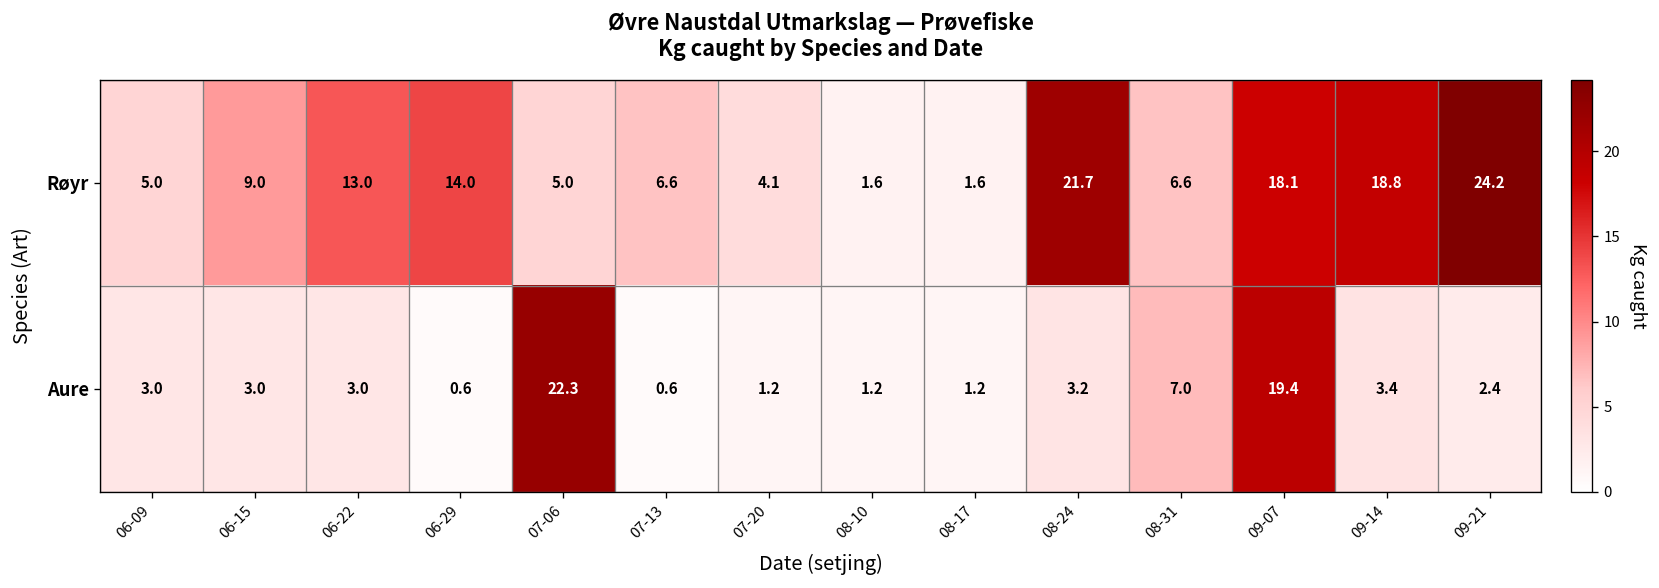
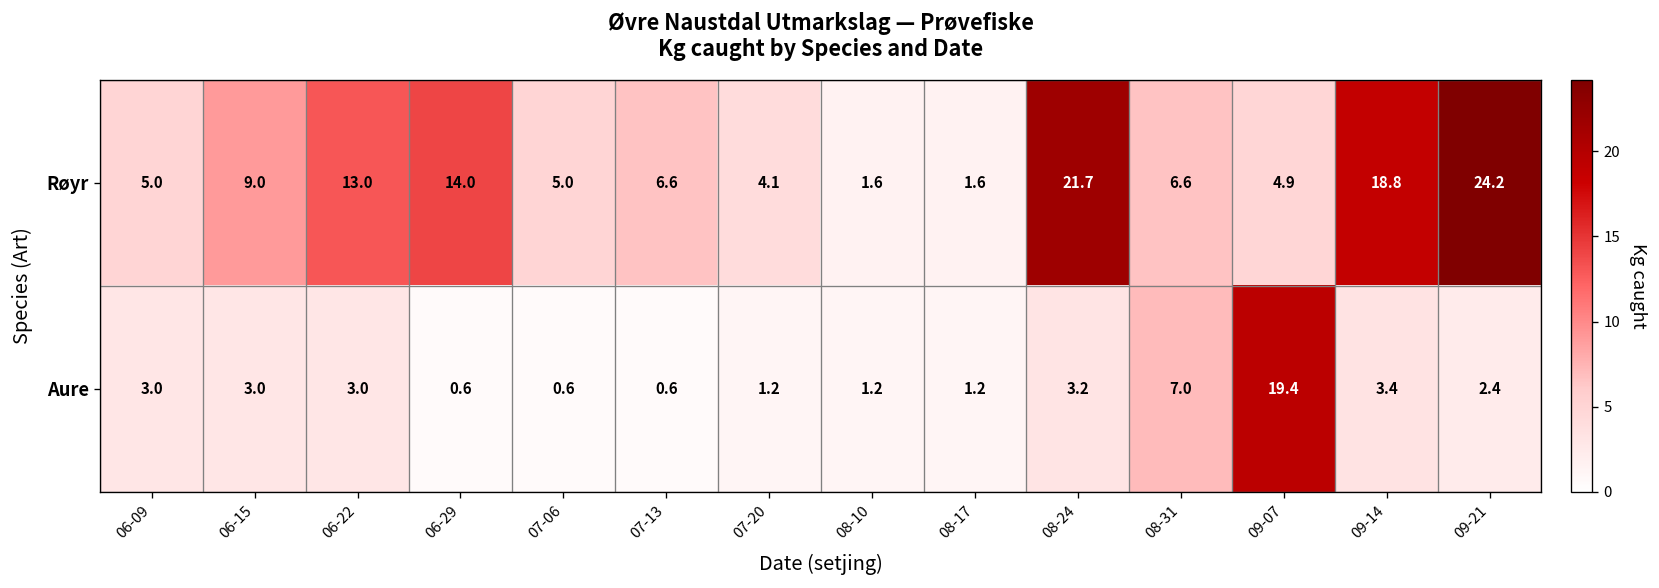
  {
    "Røyr": {
      "06-09": 5.0,
      "06-15": 9.0,
      "06-22": 13.0,
      "06-29": 14.0,
      "07-06": 5.0,
      "07-13": 6.6,
      "07-20": 4.1,
      "08-10": 1.6,
      "08-17": 1.6,
      "08-24": 21.7,
      "08-31": 6.6,
-     "09-07": 18.1,
+     "09-07": 4.9,
      "09-14": 18.8,
      "09-21": 24.2
    },
    "Aure": {
      "06-09": 3.0,
      "06-15": 3.0,
      "06-22": 3.0,
      "06-29": 0.6,
-     "07-06": 22.3,
+     "07-06": 0.6,
      "07-13": 0.6,
      "07-20": 1.2,
      "08-10": 1.2,
      "08-17": 1.2,
      "08-24": 3.2,
      "08-31": 7.0,
      "09-07": 19.4,
      "09-14": 3.4,
      "09-21": 2.4
    }
  }
